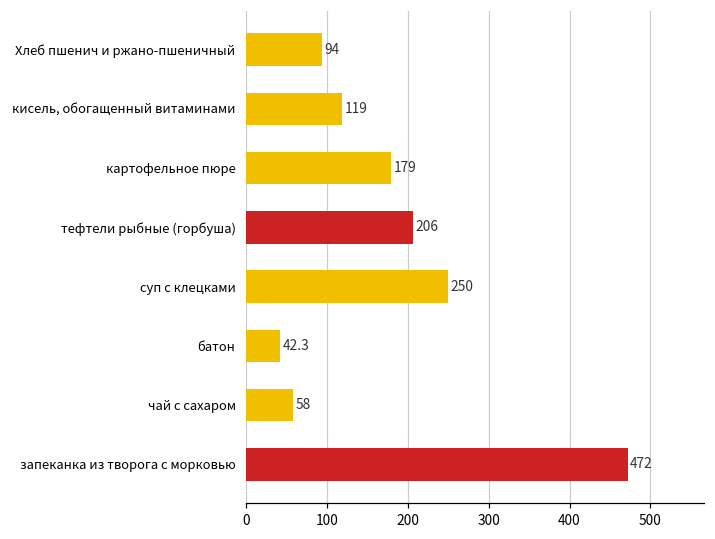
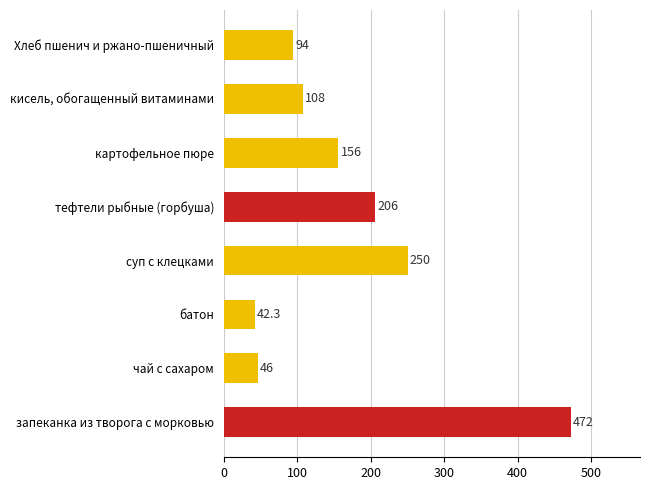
  {
    "Хлеб пшенич и ржано-пшеничный": 94,
-   "кисель, обогащенный витаминами": 119,
-   "картофельное пюре": 179,
+   "кисель, обогащенный витаминами": 108,
+   "картофельное пюре": 156,
    "тефтели рыбные (горбуша)": 206,
    "суп с клецками": 250,
    "батон": 42.3,
-   "чай с сахаром": 58,
+   "чай с сахаром": 46,
    "запеканка из творога с морковью": 472
  }
